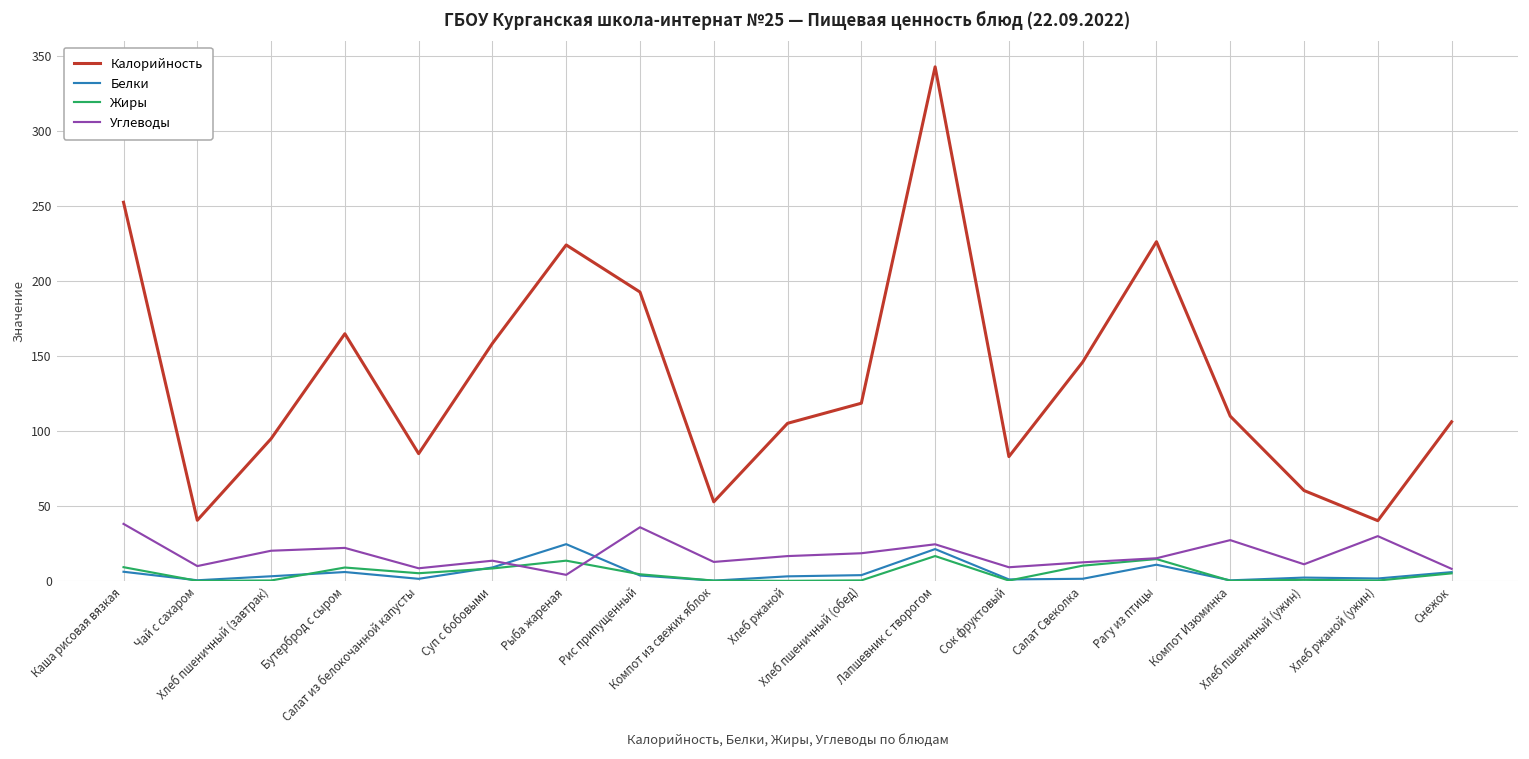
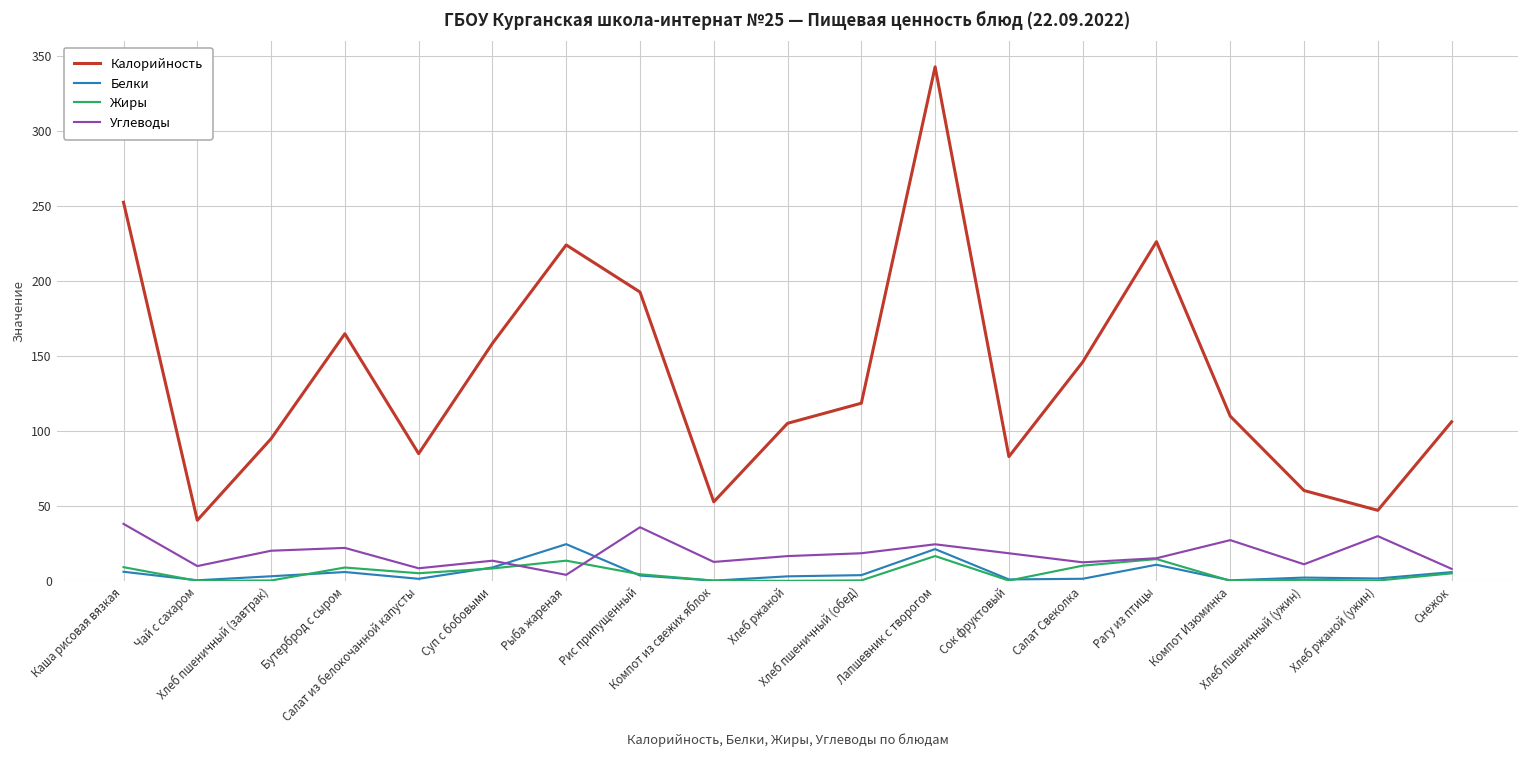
  {
    "Калорийность": {
      "Каша рисовая вязкая": 252,
      "Чай с сахаром": 40,
      "Хлеб пшеничный (завтрак)": 95,
      "Бутерброд с сыром": 165,
      "Салат из белокочанной капусты": 85,
      "Суп с бобовыми": 158,
      "Рыба жареная": 224,
      "Рис припущенный": 193,
      "Компот из свежих яблок": 53,
      "Хлеб ржаной": 105,
      "Хлеб пшеничный (обед)": 118,
      "Лапшевник с творогом": 343,
      "Сок фруктовый": 83,
      "Салат Свеколка": 146,
      "Рагу из птицы": 226,
      "Компот Изюминка": 110,
      "Хлеб пшеничный (ужин)": 60,
-     "Хлеб ржаной (ужин)": 40,
+     "Хлеб ржаной (ужин)": 47,
      "Снежок": 106
    },
    "Белки": {
      "Каша рисовая вязкая": 6,
      "Хлеб пшеничный (завтрак)": 3,
      "Бутерброд с сыром": 6,
      "Салат из белокочанной капусты": 1,
      "Рыба жареная": 24,
      "Хлеб ржаной": 3,
      "Хлеб пшеничный (обед)": 4,
      "Лапшевник с творогом": 21,
      "Салат Свеколка": 1,
      "Рагу из птицы": 11
    },
    "Жиры": {
      "Каша рисовая вязкая": 9,
      "Хлеб пшеничный (завтрак)": 0,
      "Бутерброд с сыром": 9,
      "Салат из белокочанной капусты": 5,
      "Рыба жареная": 13,
      "Хлеб ржаной": 0,
      "Хлеб пшеничный (обед)": 0,
      "Лапшевник с творогом": 17,
      "Салат Свеколка": 10
    },
    "Углеводы": {
      "Каша рисовая вязкая": 38,
      "Чай с сахаром": 10,
      "Хлеб пшеничный (завтрак)": 20,
      "Бутерброд с сыром": 22,
      "Салат из белокочанной капусты": 8,
      "Суп с бобовыми": 13,
      "Рыба жареная": 4,
      "Рис припущенный": 36,
      "Компот из свежих яблок": 13,
      "Хлеб ржаной": 17,
      "Хлеб пшеничный (обед)": 18,
      "Лапшевник с творогом": 24,
-     "Сок фруктовый": 9,
+     "Сок фруктовый": 18,
      "Салат Свеколка": 12,
      "Компот Изюминка": 27,
      "Хлеб пшеничный (ужин)": 11,
      "Хлеб ржаной (ужин)": 30,
      "Снежок": 8
    }
  }
